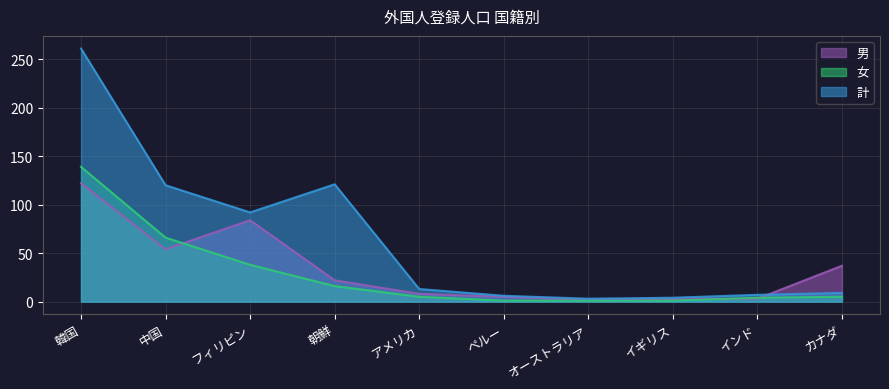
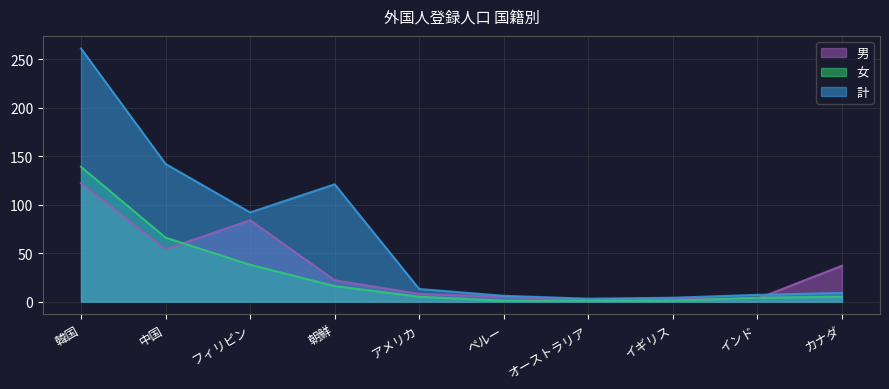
  {
    "男": {
      "韓国": 120,
      "中国": 50,
      "フィリピン": 80,
      "朝鮮": 20,
      "アメリカ": 10,
      "カナダ": 40
    },
    "女": {
      "韓国": 140,
      "中国": 70,
      "フィリピン": 40,
      "朝鮮": 20,
      "アメリカ": 10,
      "ペルー": 0,
      "カナダ": 10
    },
    "計": {
      "韓国": 260,
-     "中国": 120,
+     "中国": 140,
      "フィリピン": 90,
      "朝鮮": 120,
      "アメリカ": 10,
      "インド": 10,
      "カナダ": 10
    }
  }
